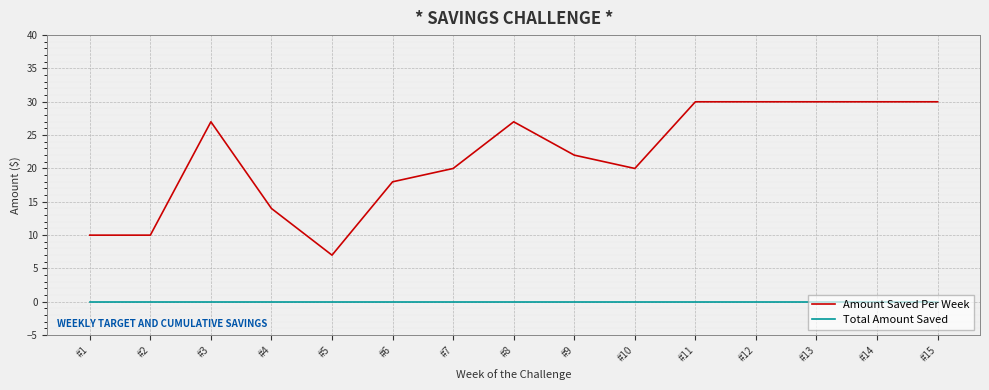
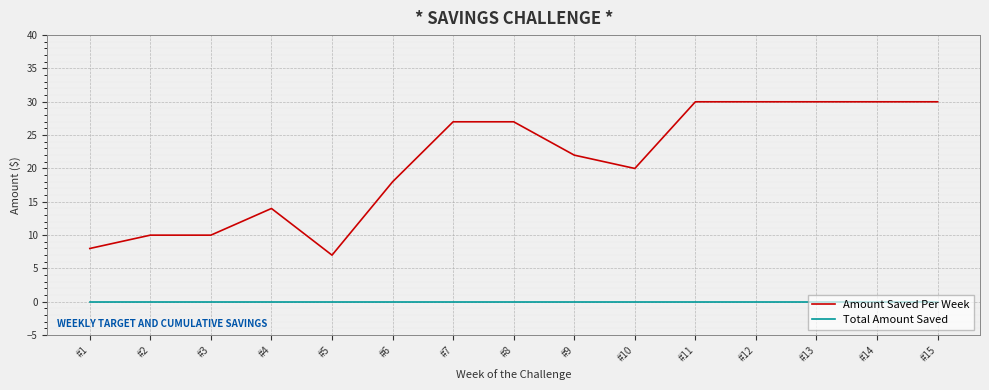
  {
    "Amount Saved Per Week": {
-     "#1": 10,
+     "#1": 8,
      "#2": 10,
-     "#3": 27,
+     "#3": 10,
      "#4": 14,
      "#5": 7,
      "#6": 18,
-     "#7": 20,
+     "#7": 27,
      "#8": 27,
      "#9": 22,
      "#10": 20,
      "#11": 30,
      "#12": 30,
      "#13": 30,
      "#14": 30,
      "#15": 30
    },
    "Total Amount Saved": {
      "#1": 0,
      "#2": 0,
      "#3": 0,
      "#4": 0,
      "#5": 0,
      "#6": 0,
      "#7": 0,
      "#8": 0,
      "#9": 0,
      "#10": 0,
      "#11": 0,
      "#12": 0
    }
  }
